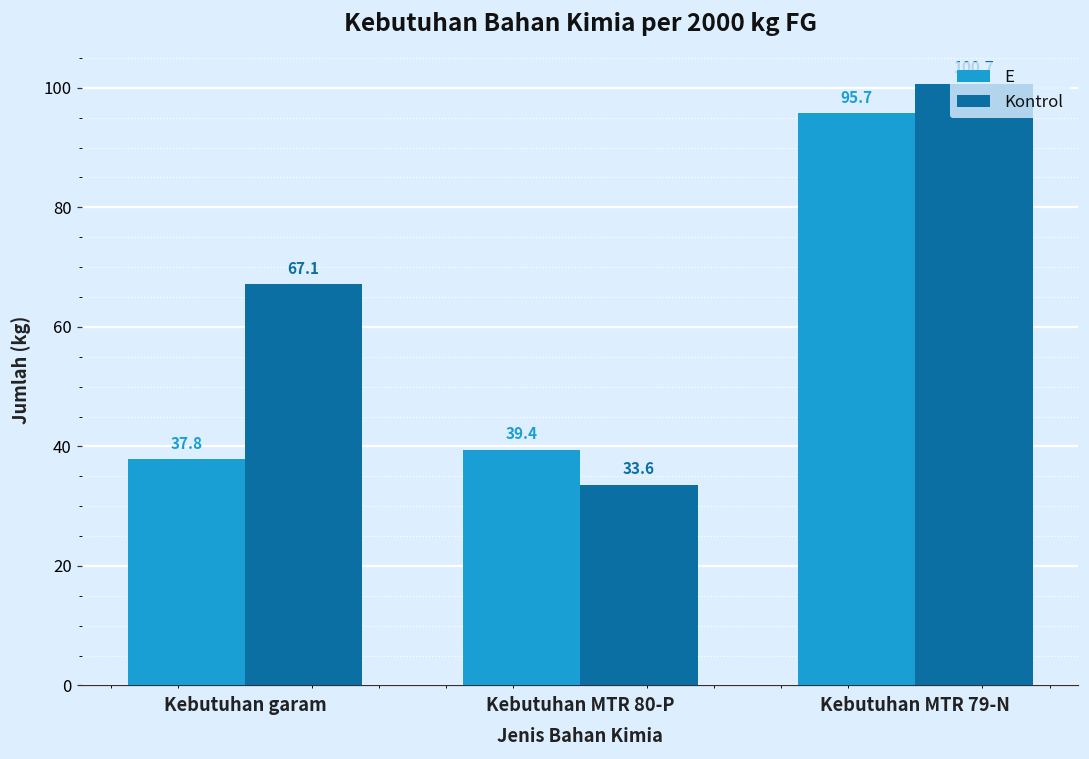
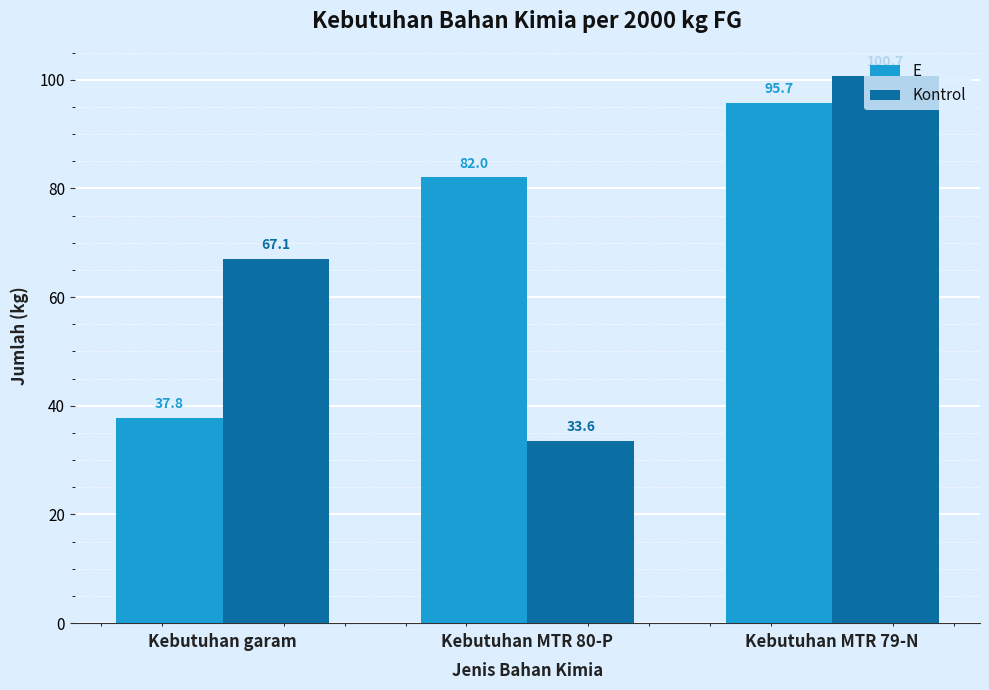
  {
    "E": {
      "Kebutuhan garam": 37.8,
-     "Kebutuhan MTR 80-P": 39.4,
+     "Kebutuhan MTR 80-P": 82.0,
      "Kebutuhan MTR 79-N": 95.7
    },
    "Kontrol": {
      "Kebutuhan garam": 67.1,
      "Kebutuhan MTR 80-P": 33.6
    }
  }
